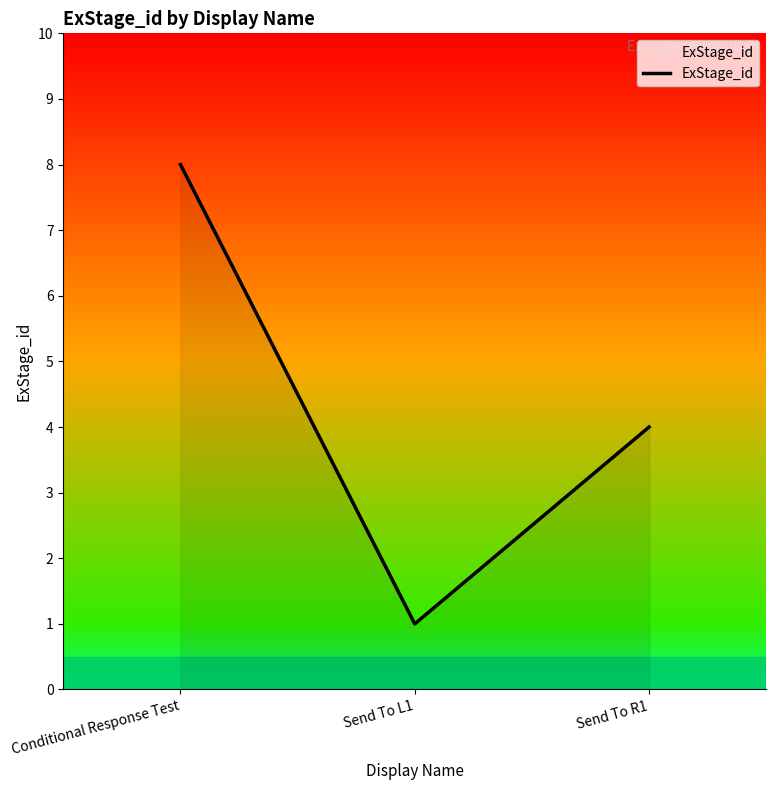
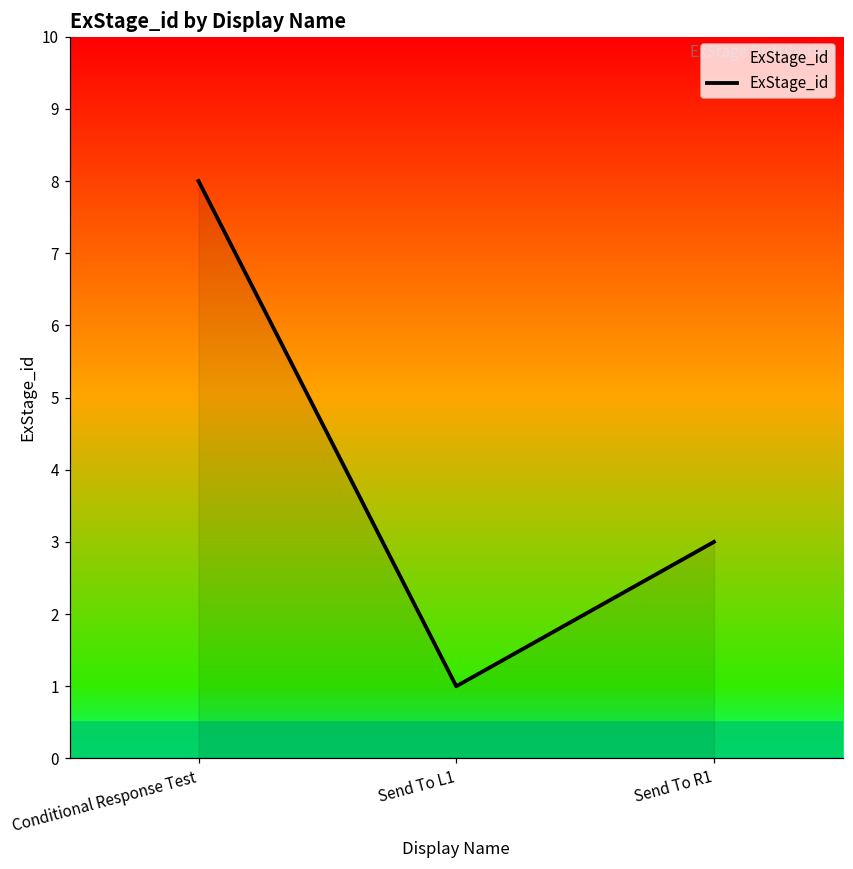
  {
    "Conditional Response Test": 8,
    "Send To L1": 1,
-   "Send To R1": 4
+   "Send To R1": 3
  }
